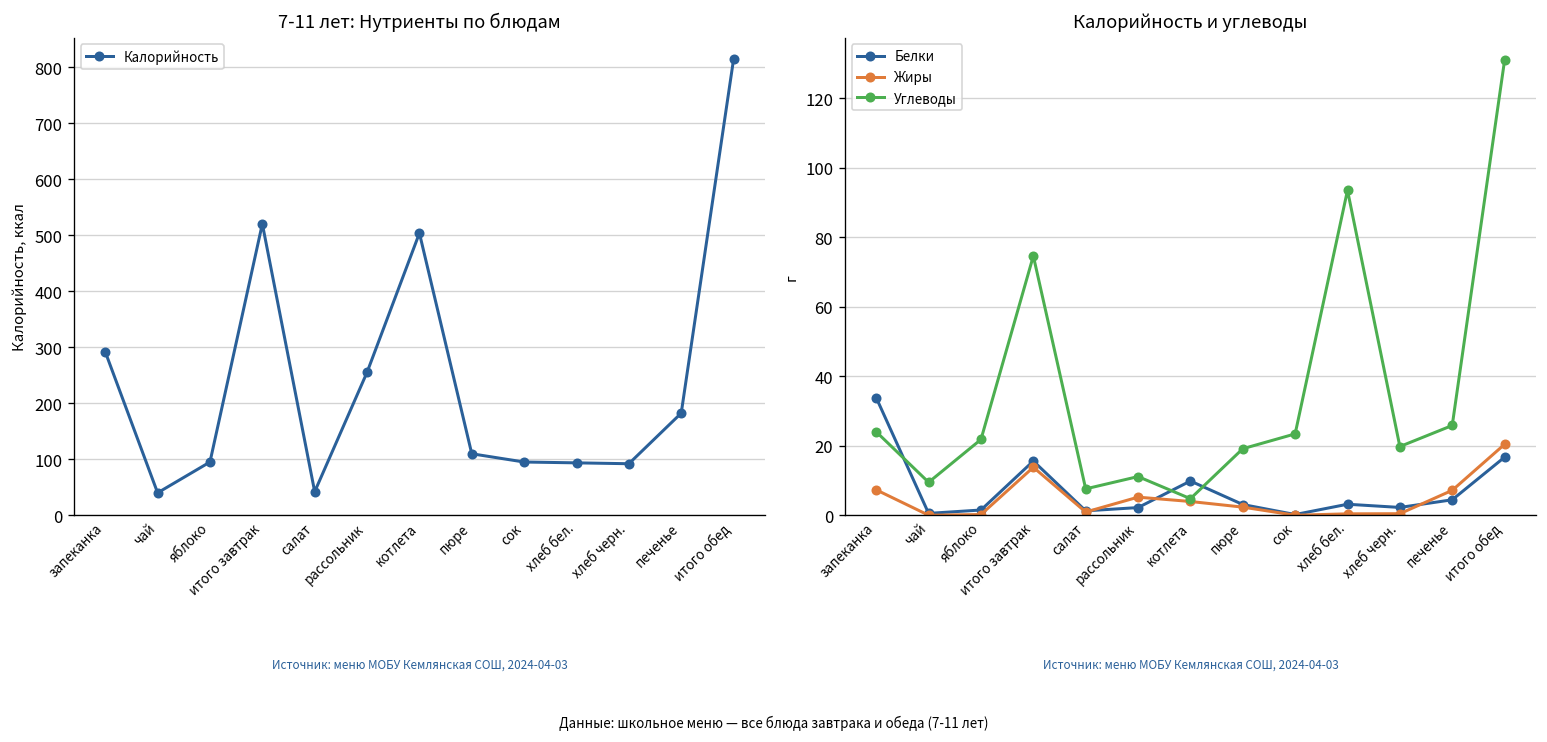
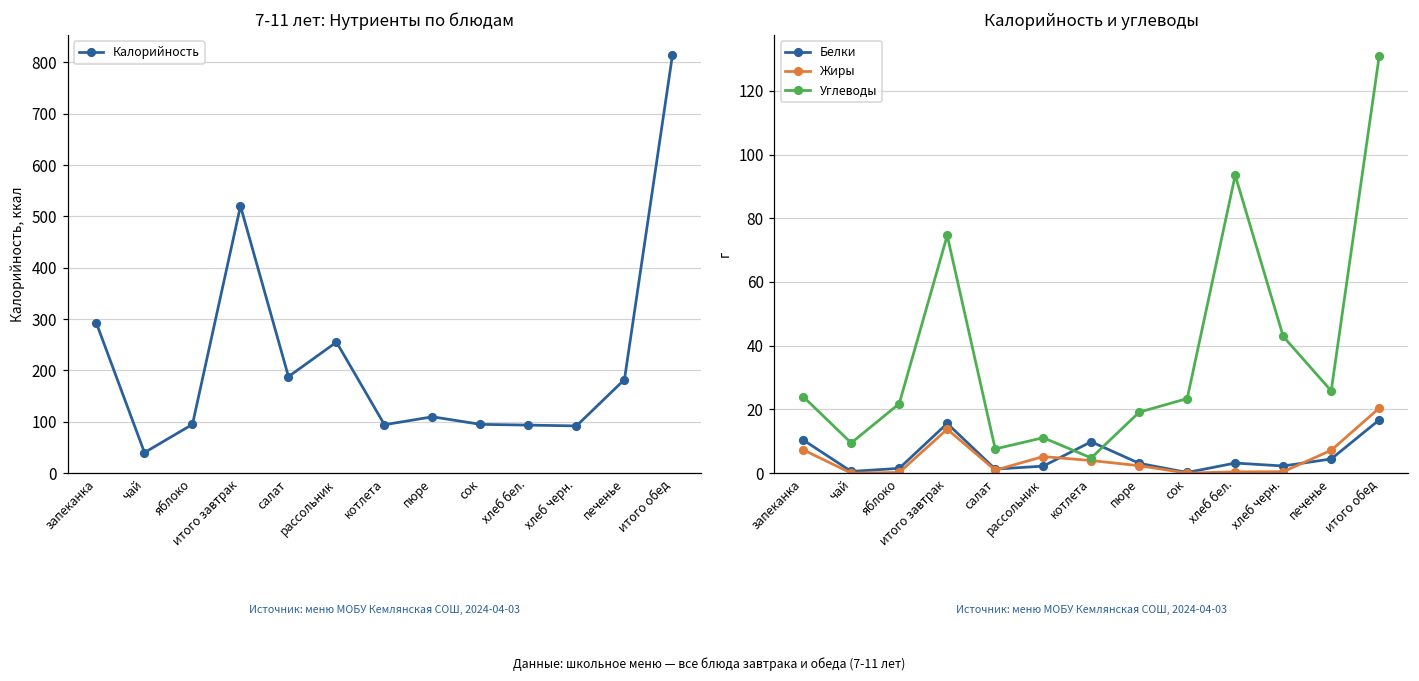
  {
    "7-11 лет: Нутриенты по блюдам": {
      "запеканка": 290,
      "чай": 40,
      "яблоко": 100,
      "итого завтрак": 520,
-     "салат": 40,
+     "салат": 190,
      "рассольник": 260,
-     "котлета": 500,
+     "котлета": 90,
      "пюре": 110,
      "сок": 100,
      "хлеб бел.": 90,
      "хлеб черн.": 90,
      "печенье": 180,
      "итого обед": 810
    },
    "Калорийность и углеводы": {
      "Белки": {
-       "запеканка": 34,
+       "запеканка": 10,
        "яблоко": 2,
        "итого завтрак": 16,
        "рассольник": 2,
        "котлета": 10,
        "хлеб бел.": 3,
        "хлеб черн.": 2,
        "печенье": 4,
        "итого обед": 17
      },
      "Жиры": {
        "запеканка": 7,
        "яблоко": 0,
        "итого завтрак": 14,
        "рассольник": 5,
        "хлеб бел.": 0,
        "хлеб черн.": 0,
        "печенье": 7,
        "итого обед": 20
      },
      "Углеводы": {
        "запеканка": 24,
        "чай": 9,
        "яблоко": 22,
        "итого завтрак": 75,
        "салат": 8,
        "рассольник": 11,
        "пюре": 19,
        "сок": 23,
        "хлеб бел.": 93,
-       "хлеб черн.": 20,
+       "хлеб черн.": 43,
        "печенье": 26,
        "итого обед": 131
      }
    }
  }
